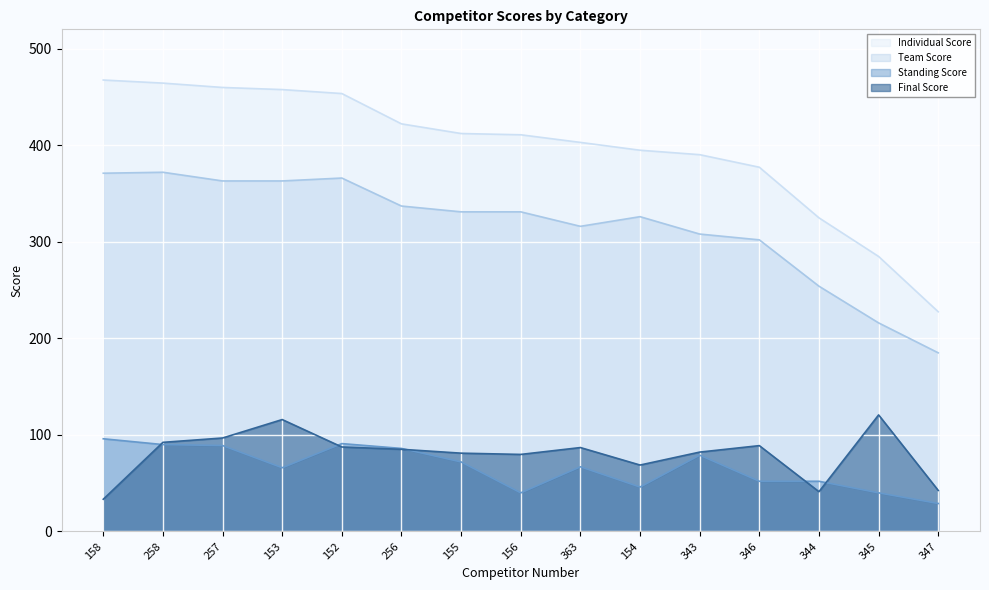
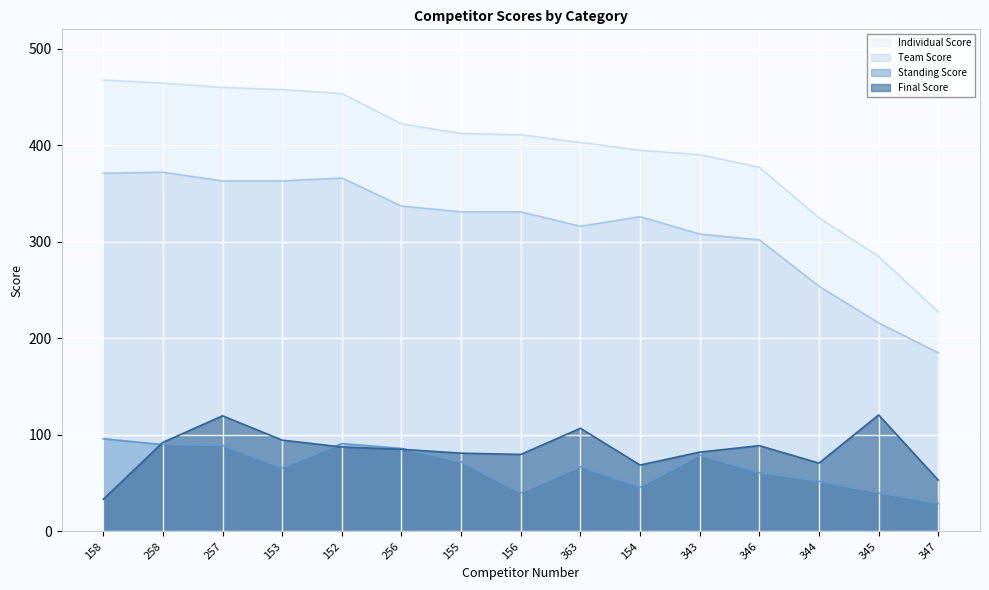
  {
    "Standing Score": {
      "158": 100,
      "257": 90,
      "153": 70,
      "152": 90,
      "155": 70,
      "156": 40,
      "363": 70,
      "154": 50,
      "343": 80,
-     "346": 50,
+     "346": 60,
      "344": 50,
      "345": 40,
      "347": 30
    },
    "Final Score": {
      "158": 30,
-     "257": 100,
-     "153": 120,
+     "257": 120,
+     "153": 90,
      "152": 90,
      "155": 80,
      "156": 80,
-     "363": 90,
+     "363": 110,
      "154": 70,
      "343": 80,
      "346": 90,
-     "344": 40,
+     "344": 70,
      "345": 120,
-     "347": 40
+     "347": 50
    }
  }
